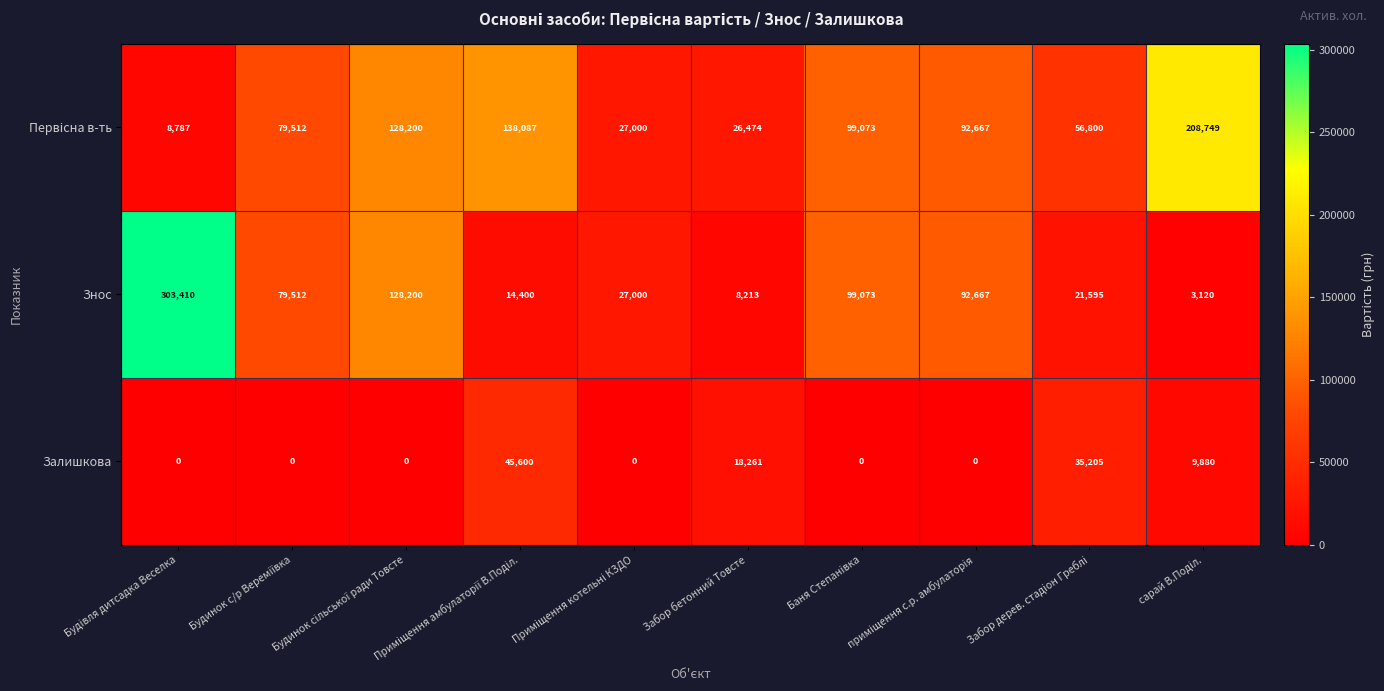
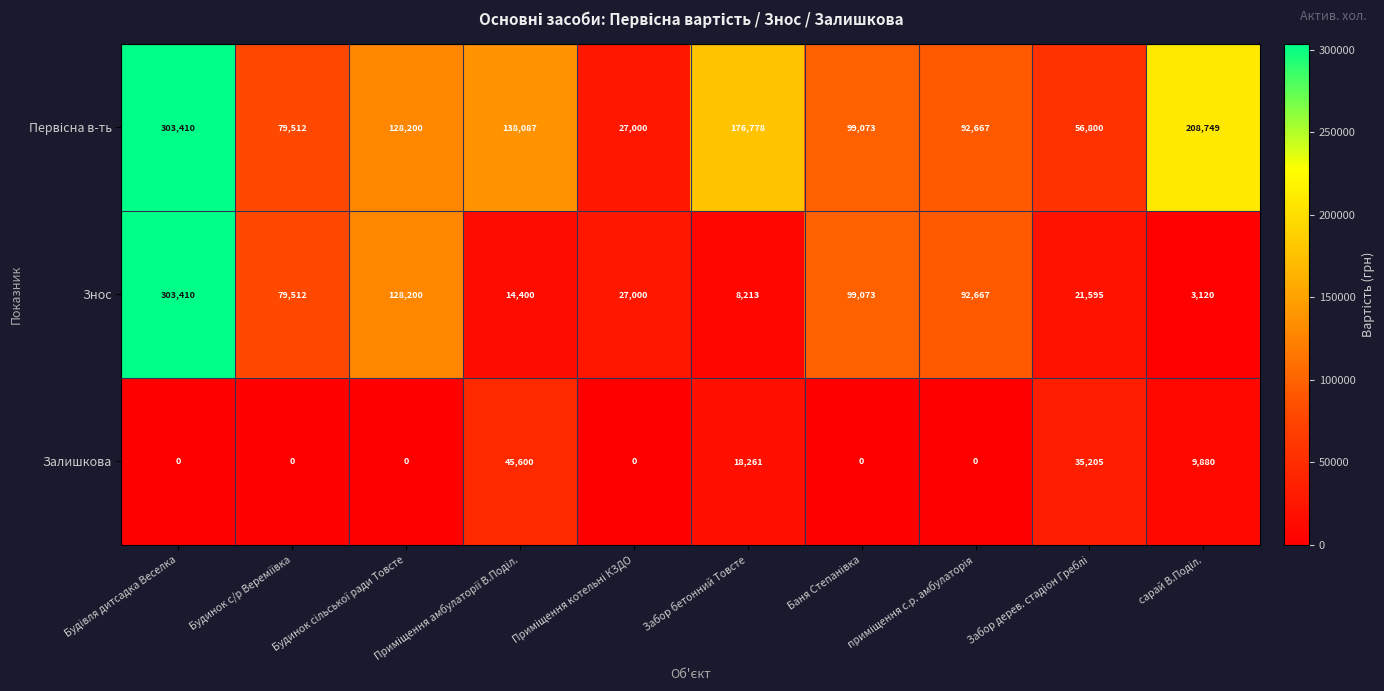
  {
    "Первісна в-ть": {
-     "Будівля дитсадка Веселка": "8,787",
+     "Будівля дитсадка Веселка": "303,410",
      "Будинок с/р Вереміївка": "79,512",
      "Будинок сільської ради Товсте": "128,200",
      "Приміщення амбулаторії В.Поділ.": "138,087",
      "Приміщення котельні КЗДО": "27,000",
-     "Забор бетонний Товсте": "26,474",
+     "Забор бетонний Товсте": "176,778",
      "Баня Степанівка": "99,073",
      "приміщення с.р. амбулаторія": "92,667",
      "Забор дерев. стадіон Греблі": "56,800",
      "сарай В.Поділ.": "208,749"
    },
    "Знос": {
      "Будівля дитсадка Веселка": "303,410",
      "Будинок с/р Вереміївка": "79,512",
      "Будинок сільської ради Товсте": "128,200",
      "Приміщення амбулаторії В.Поділ.": "14,400",
      "Приміщення котельні КЗДО": "27,000",
      "Забор бетонний Товсте": "8,213",
      "Баня Степанівка": "99,073",
      "приміщення с.р. амбулаторія": "92,667",
      "Забор дерев. стадіон Греблі": "21,595",
      "сарай В.Поділ.": "3,120"
    },
    "Залишкова": {
      "Будівля дитсадка Веселка": "0",
      "Будинок с/р Вереміївка": "0",
      "Будинок сільської ради Товсте": "0",
      "Приміщення амбулаторії В.Поділ.": "45,600",
      "Приміщення котельні КЗДО": "0",
      "Забор бетонний Товсте": "18,261",
      "Баня Степанівка": "0",
      "приміщення с.р. амбулаторія": "0",
      "Забор дерев. стадіон Греблі": "35,205",
      "сарай В.Поділ.": "9,880"
    }
  }
